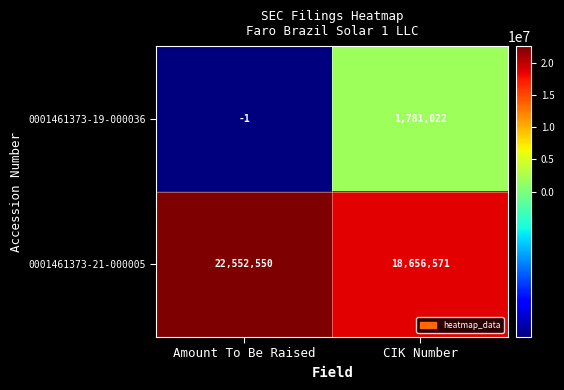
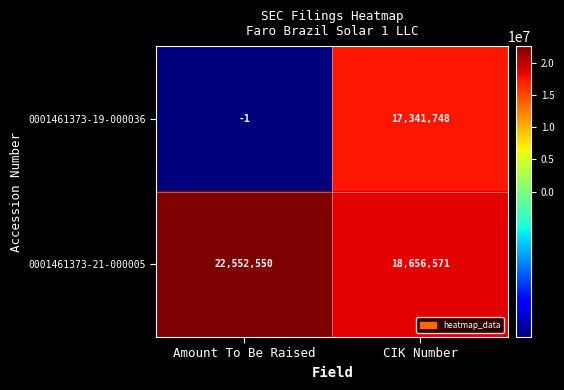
  {
    "0001461373-19-000036": {
      "Amount To Be Raised": "-1",
-     "CIK Number": "1,781,022"
+     "CIK Number": "17,341,748"
    },
    "0001461373-21-000005": {
      "Amount To Be Raised": "22,552,550",
      "CIK Number": "18,656,571"
    }
  }
